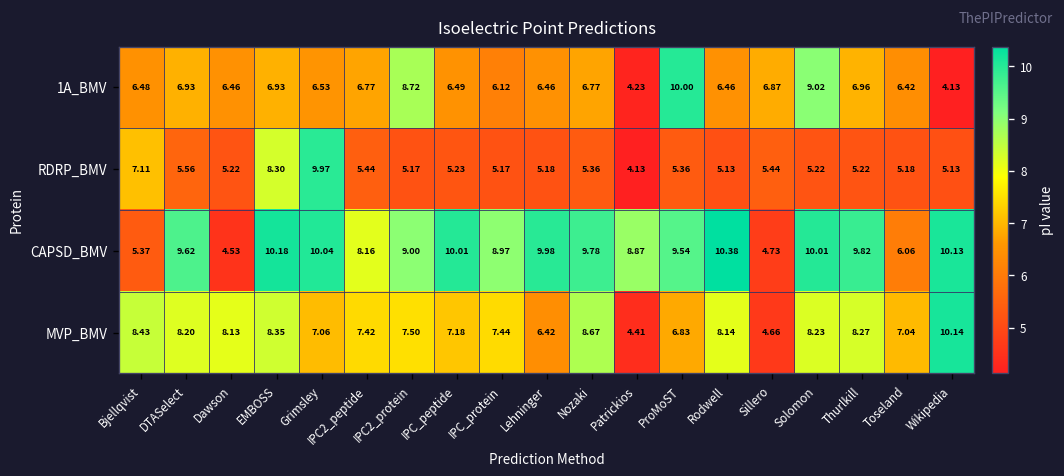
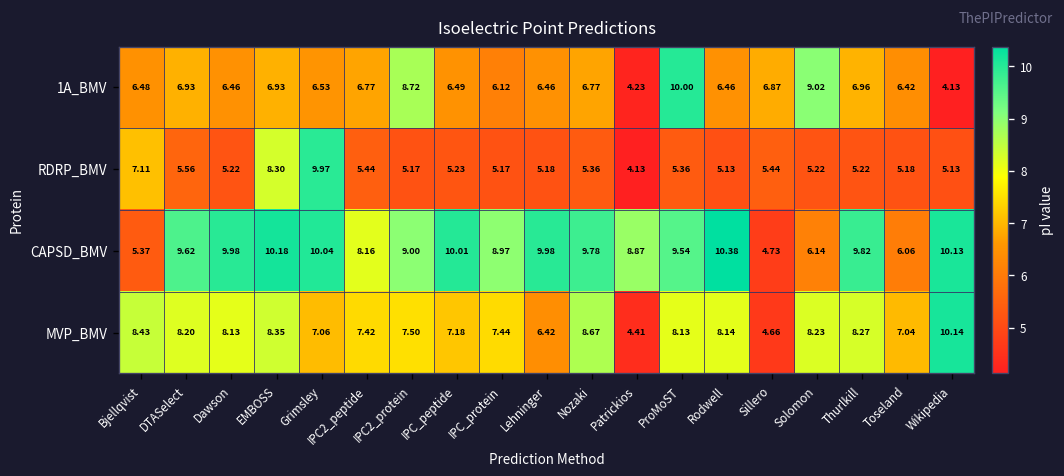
  {
    "1A_BMV": {
      "Bjellqvist": 6.48,
      "DTASelect": 6.93,
      "Dawson": 6.46,
      "EMBOSS": 6.93,
      "Grimsley": 6.53,
      "IPC2_peptide": 6.77,
      "IPC2_protein": 8.72,
      "IPC_peptide": 6.49,
      "IPC_protein": 6.12,
      "Lehninger": 6.46,
      "Nozaki": 6.77,
      "Patrickios": 4.23,
      "ProMoST": 10.00,
      "Rodwell": 6.46,
      "Sillero": 6.87,
      "Solomon": 9.02,
      "Thurlkill": 6.96,
      "Toseland": 6.42,
      "Wikipedia": 4.13
    },
    "RDRP_BMV": {
      "Bjellqvist": 7.11,
      "DTASelect": 5.56,
      "Dawson": 5.22,
      "EMBOSS": 8.30,
      "Grimsley": 9.97,
      "IPC2_peptide": 5.44,
      "IPC2_protein": 5.17,
      "IPC_peptide": 5.23,
      "IPC_protein": 5.17,
      "Lehninger": 5.18,
      "Nozaki": 5.36,
      "Patrickios": 4.13,
      "ProMoST": 5.36,
      "Rodwell": 5.13,
      "Sillero": 5.44,
      "Solomon": 5.22,
      "Thurlkill": 5.22,
      "Toseland": 5.18,
      "Wikipedia": 5.13
    },
    "CAPSD_BMV": {
      "Bjellqvist": 5.37,
      "DTASelect": 9.62,
-     "Dawson": 4.53,
+     "Dawson": 9.98,
      "EMBOSS": 10.18,
      "Grimsley": 10.04,
      "IPC2_peptide": 8.16,
      "IPC2_protein": 9.00,
      "IPC_peptide": 10.01,
      "IPC_protein": 8.97,
      "Lehninger": 9.98,
      "Nozaki": 9.78,
      "Patrickios": 8.87,
      "ProMoST": 9.54,
      "Rodwell": 10.38,
      "Sillero": 4.73,
-     "Solomon": 10.01,
+     "Solomon": 6.14,
      "Thurlkill": 9.82,
      "Toseland": 6.06,
      "Wikipedia": 10.13
    },
    "MVP_BMV": {
      "Bjellqvist": 8.43,
      "DTASelect": 8.20,
      "Dawson": 8.13,
      "EMBOSS": 8.35,
      "Grimsley": 7.06,
      "IPC2_peptide": 7.42,
      "IPC2_protein": 7.50,
      "IPC_peptide": 7.18,
      "IPC_protein": 7.44,
      "Lehninger": 6.42,
      "Nozaki": 8.67,
      "Patrickios": 4.41,
-     "ProMoST": 6.83,
+     "ProMoST": 8.13,
      "Rodwell": 8.14,
      "Sillero": 4.66,
      "Solomon": 8.23,
      "Thurlkill": 8.27,
      "Toseland": 7.04,
      "Wikipedia": 10.14
    }
  }
